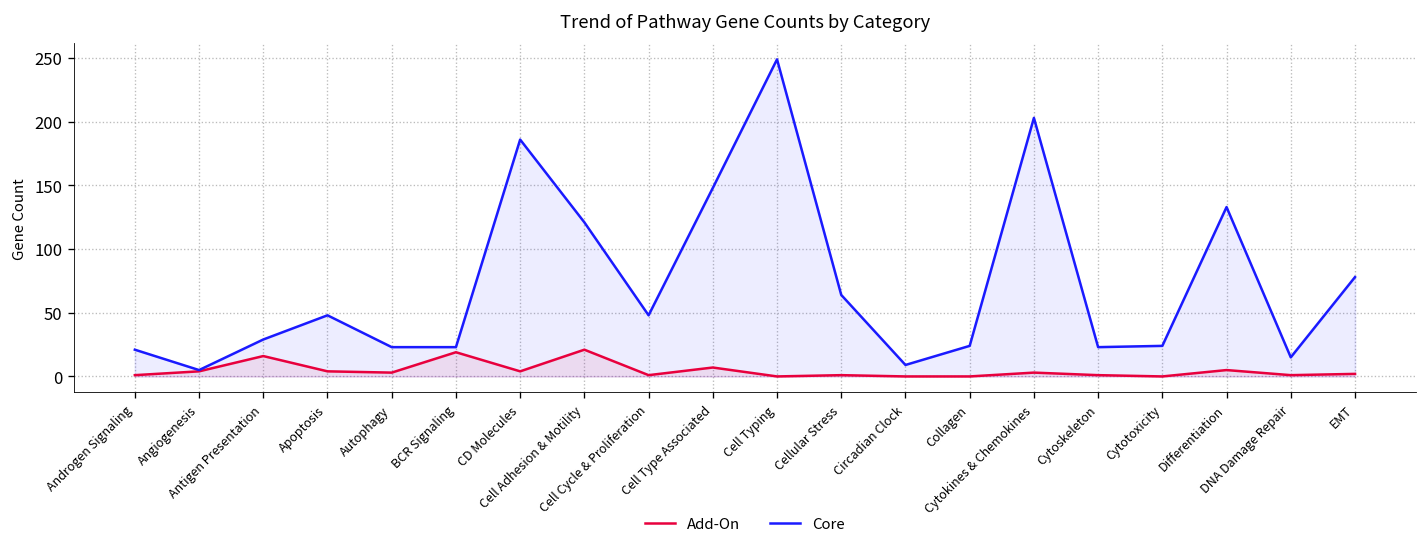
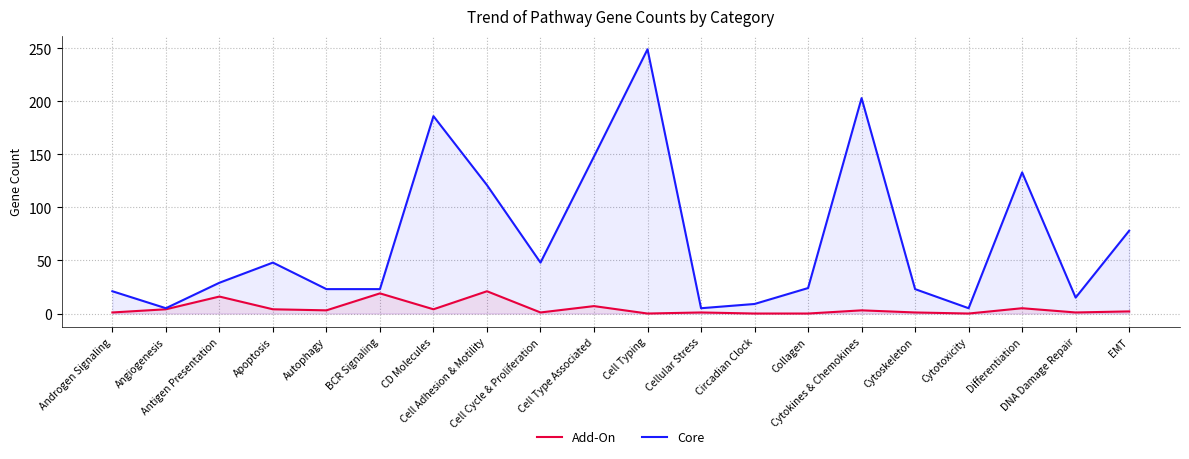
  {
    "Add-On": {
      "Androgen Signaling": 1,
      "Antigen Presentation": 16,
      "Apoptosis": 4,
      "Autophagy": 3,
      "BCR Signaling": 19,
      "CD Molecules": 4,
      "Cell Adhesion & Motility": 21,
      "Cell Cycle & Proliferation": 1,
      "Cell Type Associated": 7,
      "Cell Typing": 0,
      "Cellular Stress": 1,
      "Circadian Clock": 0,
      "Collagen": 0,
      "Cytokines & Chemokines": 3,
      "Cytoskeleton": 1,
      "Cytotoxicity": 0,
      "Differentiation": 5,
      "DNA Damage Repair": 1,
      "EMT": 2
    },
    "Core": {
      "Androgen Signaling": 21,
      "Antigen Presentation": 29,
      "Apoptosis": 48,
      "Autophagy": 23,
      "BCR Signaling": 23,
      "CD Molecules": 186,
      "Cell Adhesion & Motility": 121,
      "Cell Cycle & Proliferation": 48,
      "Cell Type Associated": 148,
      "Cell Typing": 249,
-     "Cellular Stress": 64,
+     "Cellular Stress": 5,
      "Circadian Clock": 9,
      "Collagen": 24,
      "Cytokines & Chemokines": 203,
      "Cytoskeleton": 23,
-     "Cytotoxicity": 24,
+     "Cytotoxicity": 5,
      "Differentiation": 133,
      "DNA Damage Repair": 15,
      "EMT": 78
    }
  }
